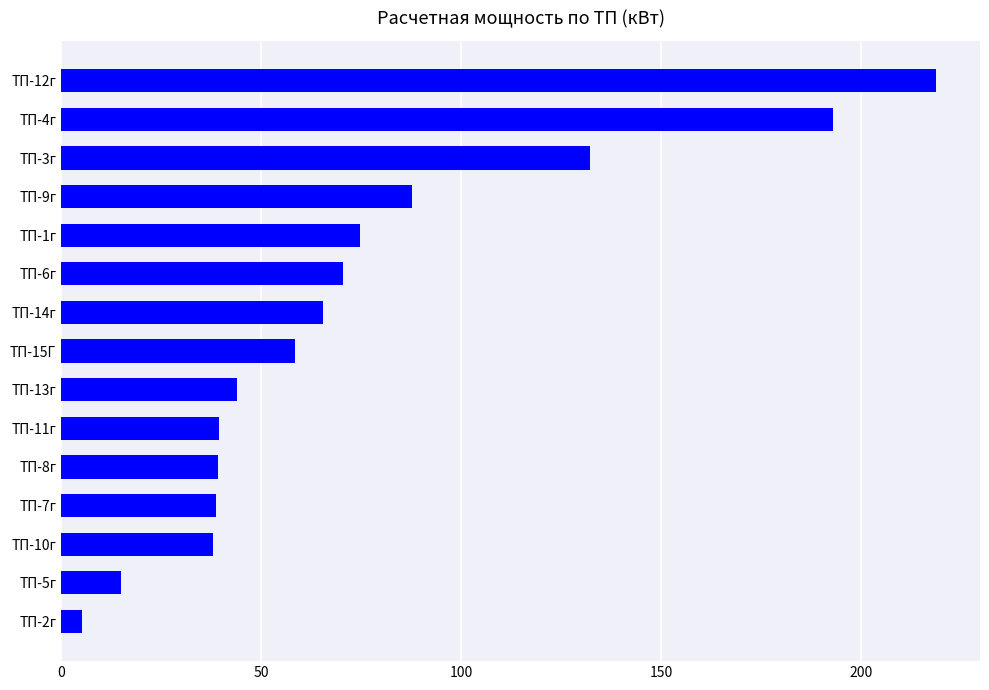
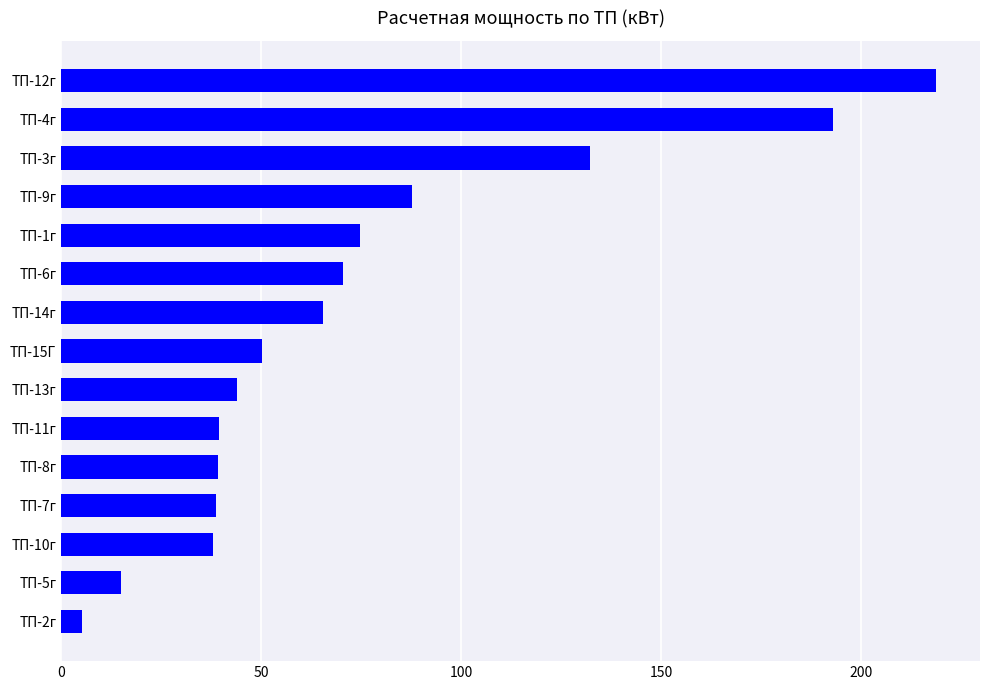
  {
    "ТП-12г": 219,
    "ТП-4г": 193,
    "ТП-3г": 132,
    "ТП-9г": 88,
    "ТП-1г": 75,
    "ТП-6г": 70,
    "ТП-14г": 65,
-   "ТП-15Г": 58,
+   "ТП-15Г": 50,
    "ТП-13г": 44,
    "ТП-11г": 39,
    "ТП-8г": 39,
    "ТП-7г": 39,
    "ТП-10г": 38,
    "ТП-5г": 15,
    "ТП-2г": 5
  }
